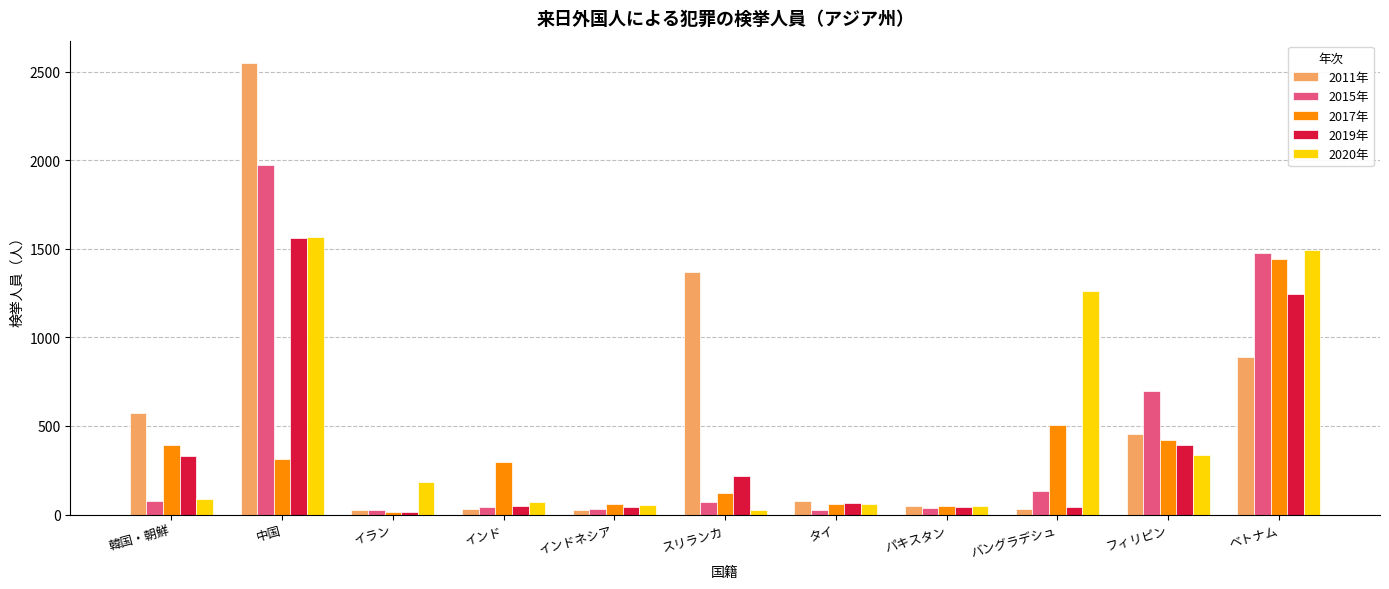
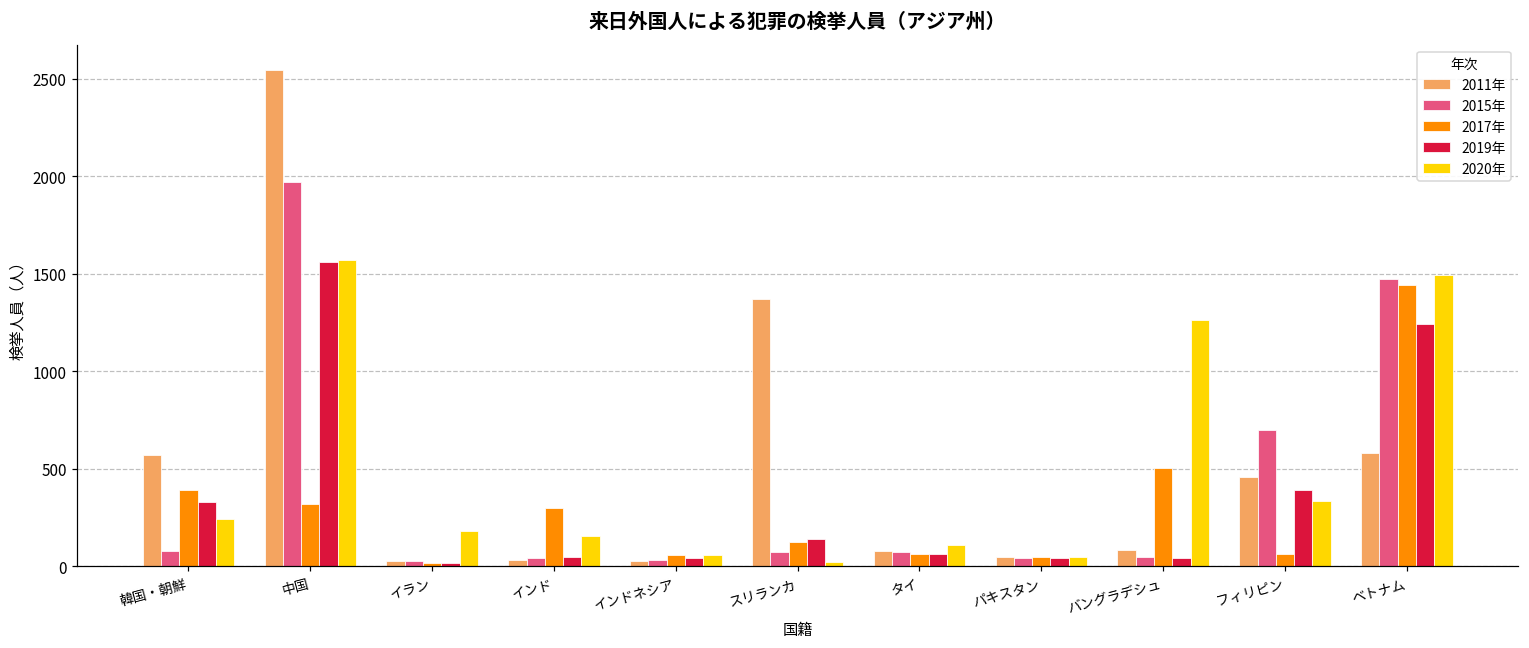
  {
    "2011年": {
      "韓国・朝鮮": 570,
      "中国": 2550,
      "イラン": 30,
      "インド": 30,
      "インドネシア": 30,
      "スリランカ": 1370,
      "タイ": 80,
      "パキスタン": 50,
-     "バングラデシュ": 30,
+     "バングラデシュ": 80,
      "フィリピン": 460,
-     "ベトナム": 890
+     "ベトナム": 580
    },
    "2015年": {
      "韓国・朝鮮": 80,
      "中国": 1970,
      "イラン": 30,
      "インド": 40,
      "インドネシア": 30,
      "スリランカ": 70,
-     "タイ": 20,
+     "タイ": 70,
      "パキスタン": 40,
-     "バングラデシュ": 130,
+     "バングラデシュ": 50,
      "フィリピン": 700,
      "ベトナム": 1480
    },
    "2017年": {
      "韓国・朝鮮": 390,
      "中国": 320,
      "イラン": 20,
      "インド": 300,
      "インドネシア": 60,
      "スリランカ": 120,
      "タイ": 60,
      "パキスタン": 50,
      "バングラデシュ": 500,
-     "フィリピン": 420,
+     "フィリピン": 60,
      "ベトナム": 1440
    },
    "2019年": {
      "韓国・朝鮮": 330,
      "中国": 1560,
      "イラン": 20,
      "インド": 50,
      "インドネシア": 40,
-     "スリランカ": 220,
+     "スリランカ": 140,
      "タイ": 60,
      "パキスタン": 40,
      "バングラデシュ": 40,
      "フィリピン": 390,
      "ベトナム": 1240
    },
    "2020年": {
-     "韓国・朝鮮": 90,
+     "韓国・朝鮮": 240,
      "中国": 1570,
      "イラン": 180,
-     "インド": 70,
+     "インド": 150,
      "インドネシア": 60,
      "スリランカ": 20,
-     "タイ": 60,
+     "タイ": 110,
      "パキスタン": 50,
      "バングラデシュ": 1260,
      "フィリピン": 340,
      "ベトナム": 1500
    }
  }
